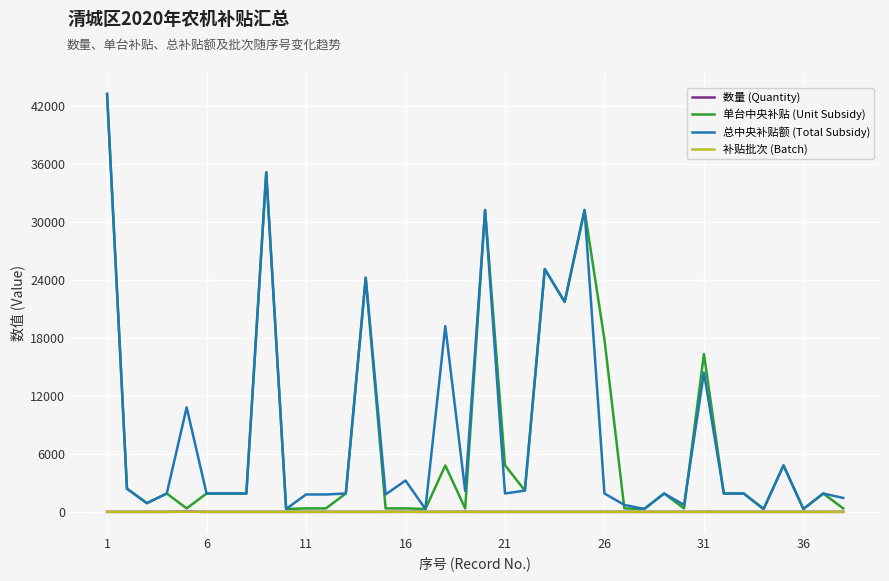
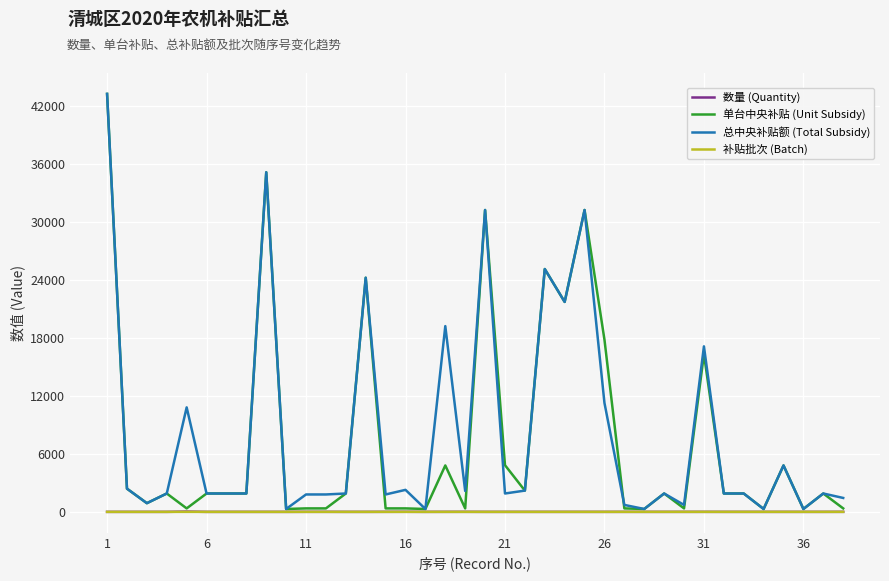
  {
    "补贴批次 (Batch)": {
      "1": 0,
      "6": 0,
      "11": 0,
      "16": 0,
      "21": 0,
      "26": 0,
      "31": 0,
      "36": 0
    },
    "单台中央补贴 (Unit Subsidy)": {
      "11": 0,
      "16": 0,
      "21": 5000,
      "26": 18000,
      "31": 16000
    },
    "总中央补贴额 (Total Subsidy)": {
      "11": 2000,
-     "16": 3000,
+     "16": 2000,
      "21": 2000,
-     "26": 2000,
-     "31": 14000
+     "26": 11000,
+     "31": 17000
    }
  }
